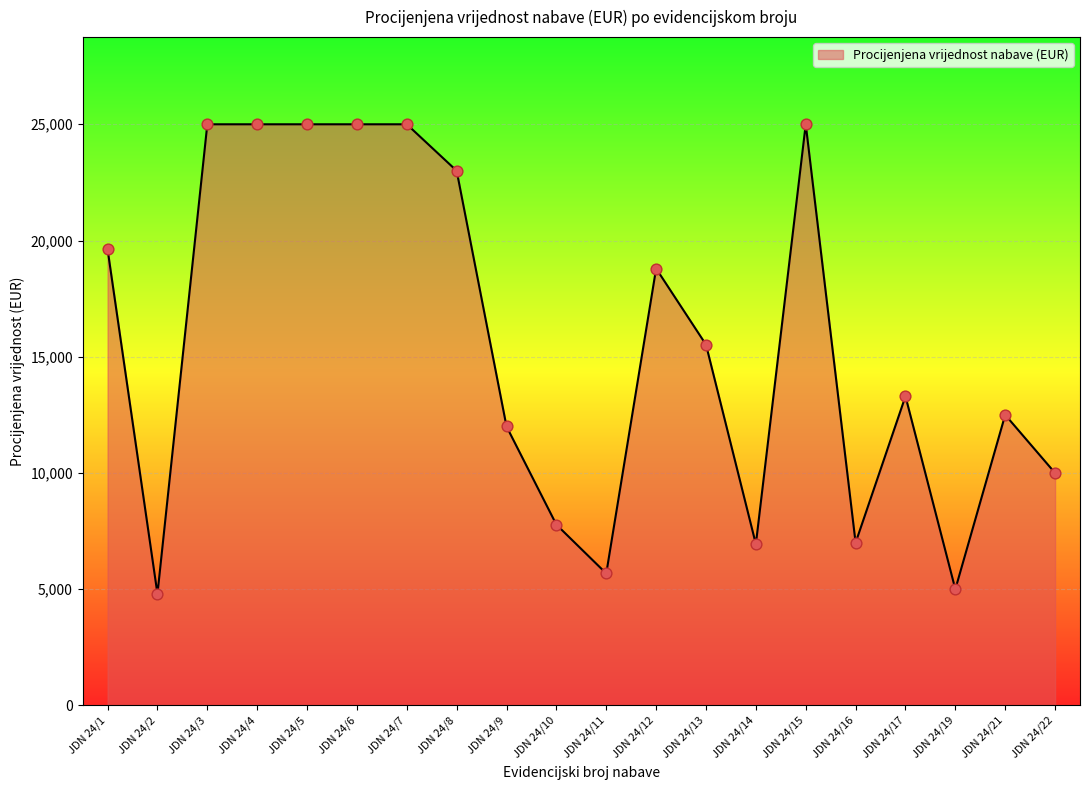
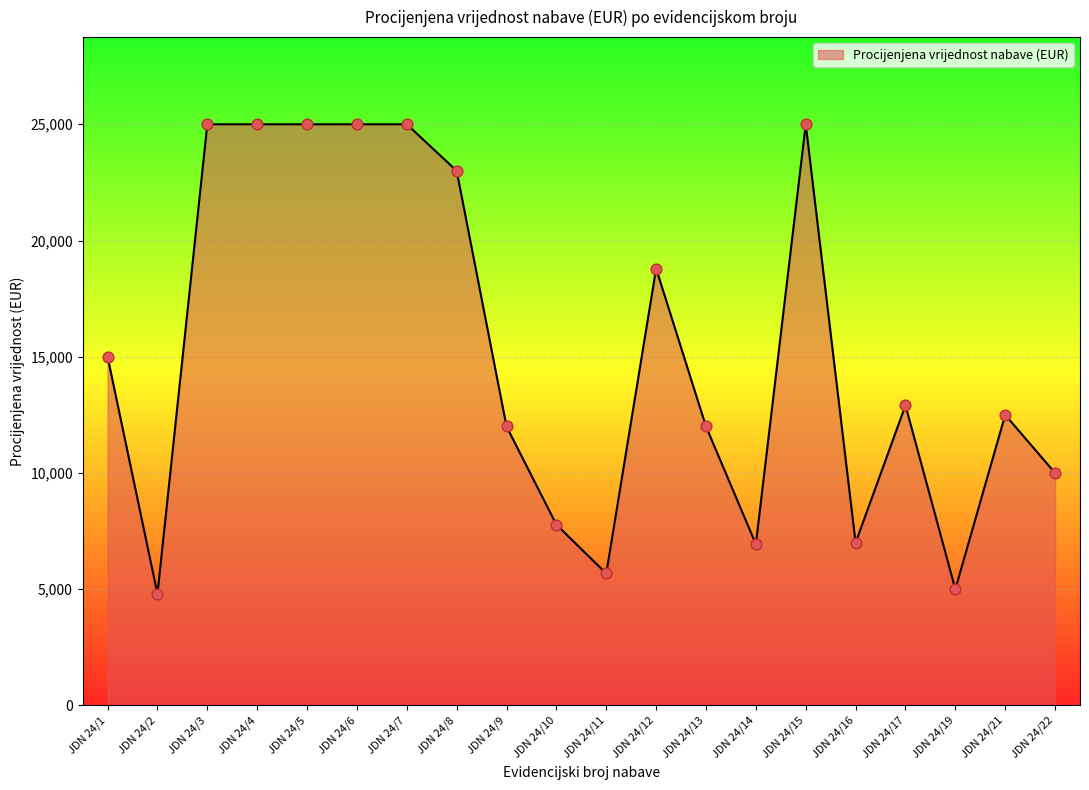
  {
-   "JDN 24/1": "19,600",
+   "JDN 24/1": "15,000",
    "JDN 24/2": "4,800",
    "JDN 24/3": "25,000",
    "JDN 24/4": "25,000",
    "JDN 24/5": "25,000",
    "JDN 24/6": "25,000",
    "JDN 24/7": "25,000",
    "JDN 24/8": "23,000",
    "JDN 24/9": "12,000",
    "JDN 24/10": "7,800",
    "JDN 24/11": "5,700",
    "JDN 24/12": "18,800",
-   "JDN 24/13": "15,500",
+   "JDN 24/13": "12,000",
    "JDN 24/14": "6,900",
    "JDN 24/15": "25,000",
    "JDN 24/16": "7,000",
-   "JDN 24/17": "13,300",
+   "JDN 24/17": "12,900",
    "JDN 24/19": "5,000",
    "JDN 24/21": "12,500",
    "JDN 24/22": "10,000"
  }
